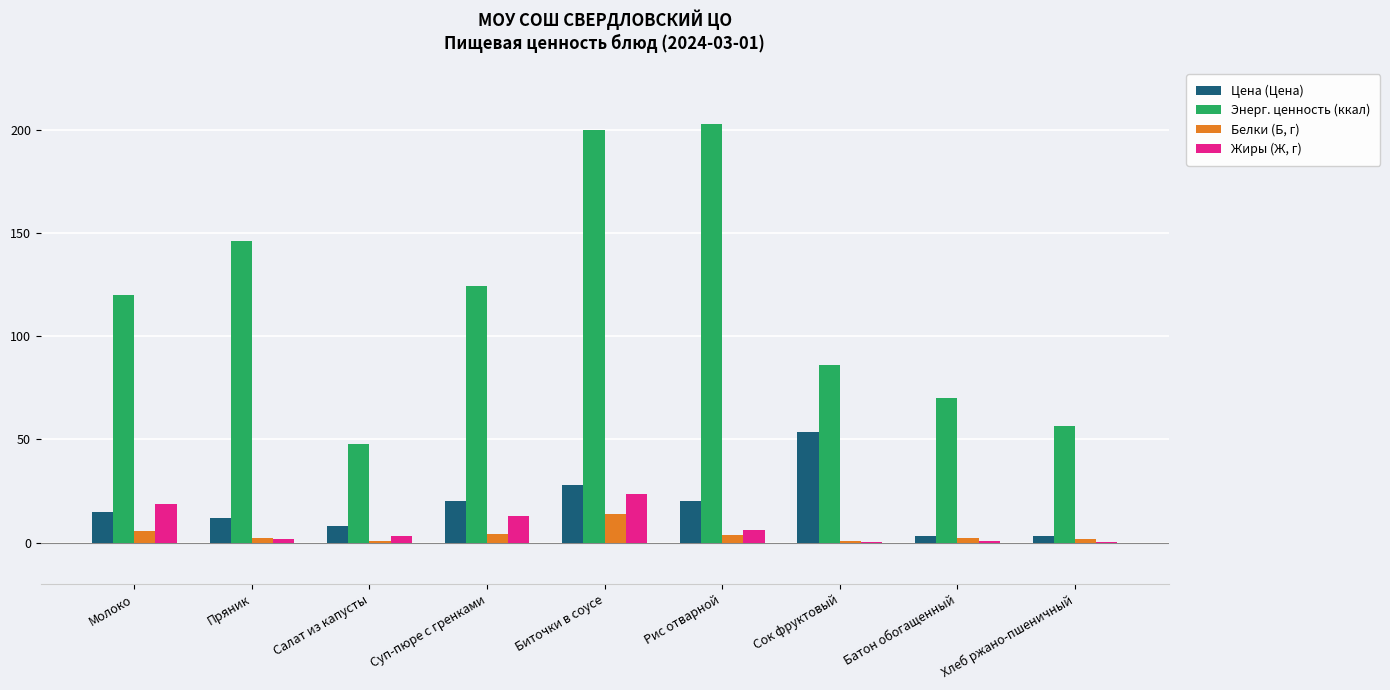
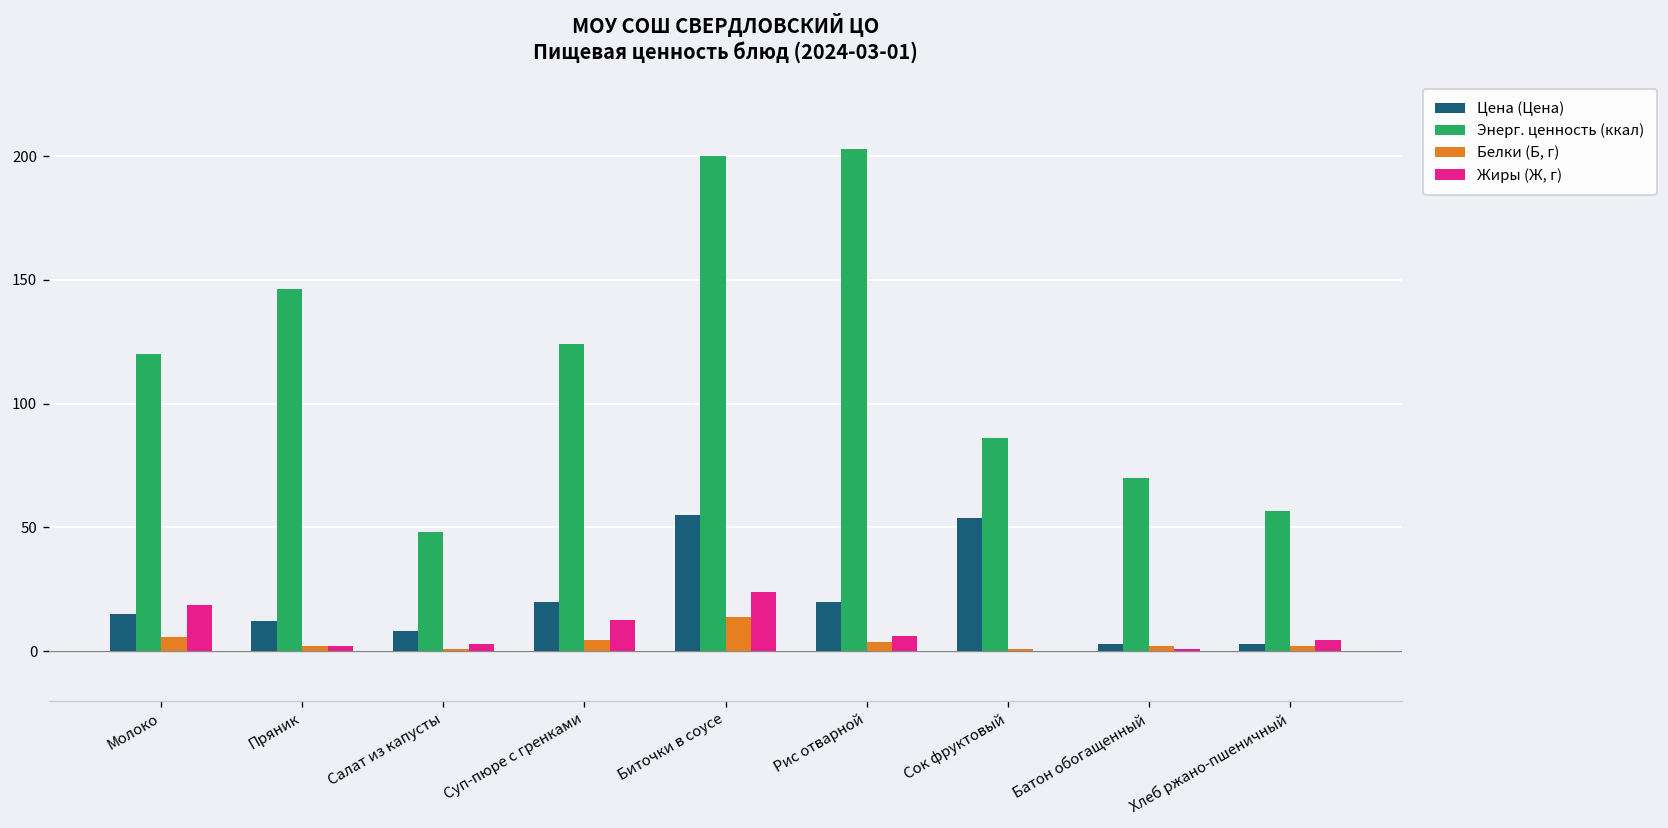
  {
    "Цена (Цена)": {
      "Молоко": 15,
      "Пряник": 12,
      "Салат из капусты": 8,
      "Суп-пюре с гренками": 20,
-     "Биточки в соусе": 28,
+     "Биточки в соусе": 55,
      "Рис отварной": 20,
      "Сок фруктовый": 54,
      "Батон обогащенный": 3,
      "Хлеб ржано-пшеничный": 3
    },
    "Энерг. ценность (ккал)": {
      "Молоко": 120,
      "Пряник": 146,
      "Салат из капусты": 48,
      "Суп-пюре с гренками": 124,
      "Биточки в соусе": 200,
      "Рис отварной": 203,
      "Сок фруктовый": 86,
      "Батон обогащенный": 70,
      "Хлеб ржано-пшеничный": 57
    },
    "Белки (Б, г)": {
      "Молоко": 6,
      "Пряник": 2,
      "Суп-пюре с гренками": 4,
      "Биточки в соусе": 14,
      "Рис отварной": 4,
      "Батон обогащенный": 2,
      "Хлеб ржано-пшеничный": 2
    },
    "Жиры (Ж, г)": {
      "Молоко": 19,
      "Пряник": 2,
      "Салат из капусты": 3,
      "Суп-пюре с гренками": 13,
      "Биточки в соусе": 24,
      "Рис отварной": 6,
-     "Хлеб ржано-пшеничный": 0
+     "Хлеб ржано-пшеничный": 5
    }
  }
